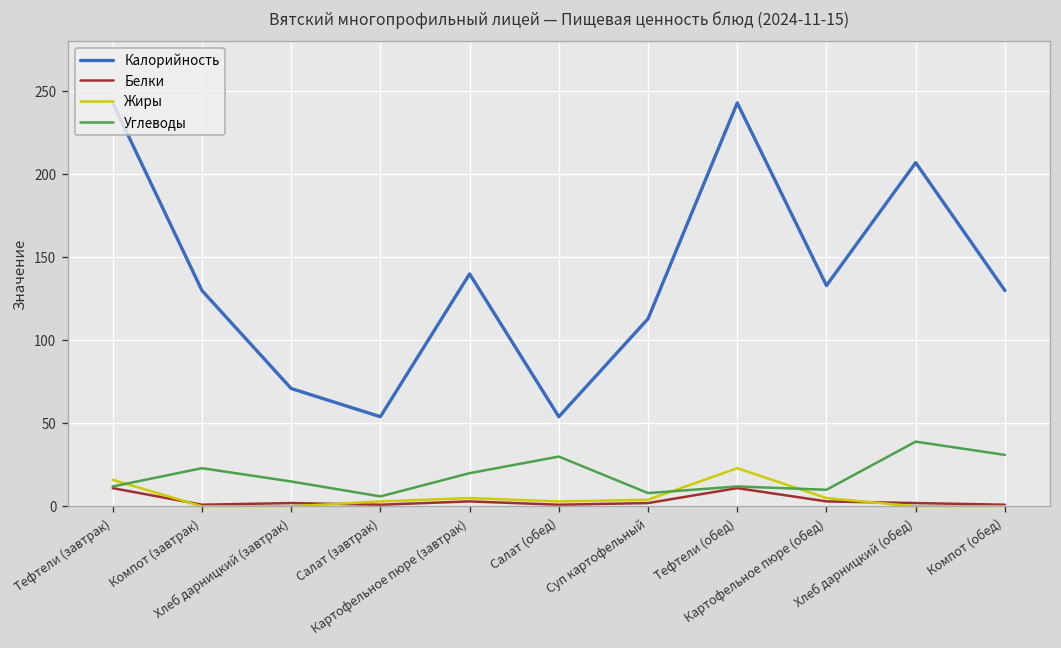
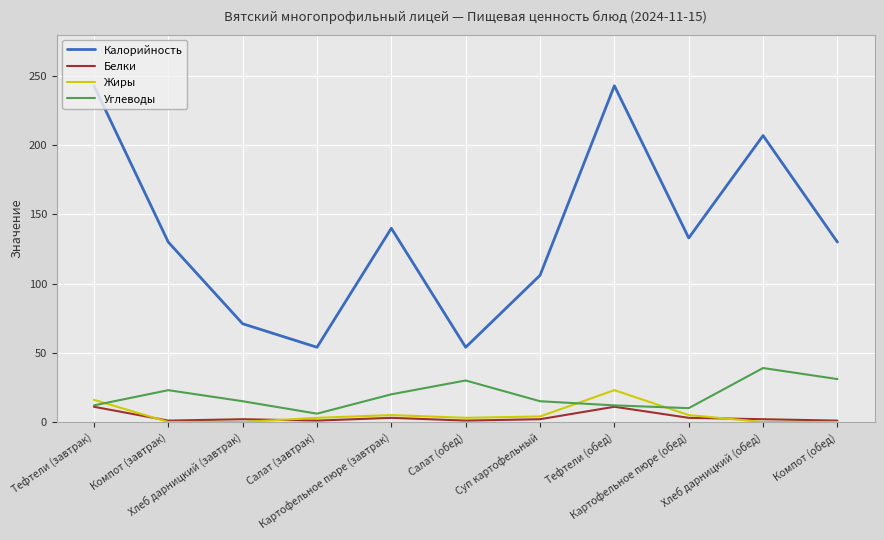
  {
    "Калорийность": {
      "Компот (завтрак)": 130,
      "Хлеб дарницкий (завтрак)": 71,
      "Салат (завтрак)": 54,
      "Картофельное пюре (завтрак)": 140,
      "Салат (обед)": 54,
-     "Суп картофельный": 113,
+     "Суп картофельный": 106,
      "Тефтели (обед)": 243,
      "Картофельное пюре (обед)": 133,
      "Хлеб дарницкий (обед)": 207,
      "Компот (обед)": 130
    },
    "Белки": {
      "Хлеб дарницкий (завтрак)": 2,
      "Салат (завтрак)": 1,
      "Картофельное пюре (завтрак)": 3,
      "Салат (обед)": 1,
      "Суп картофельный": 2,
      "Картофельное пюре (обед)": 3,
      "Хлеб дарницкий (обед)": 2
    },
    "Жиры": {
      "Тефтели (завтрак)": 16,
      "Хлеб дарницкий (завтрак)": 0,
      "Салат (завтрак)": 3,
      "Картофельное пюре (завтрак)": 5,
      "Салат (обед)": 3,
      "Суп картофельный": 4,
      "Тефтели (обед)": 23,
      "Картофельное пюре (обед)": 5,
      "Хлеб дарницкий (обед)": 0
    },
    "Углеводы": {
      "Компот (завтрак)": 23,
      "Хлеб дарницкий (завтрак)": 15,
      "Салат (завтрак)": 6,
      "Картофельное пюре (завтрак)": 20,
      "Салат (обед)": 30,
-     "Суп картофельный": 8,
+     "Суп картофельный": 15,
      "Картофельное пюре (обед)": 10,
      "Хлеб дарницкий (обед)": 39,
      "Компот (обед)": 31
    }
  }
